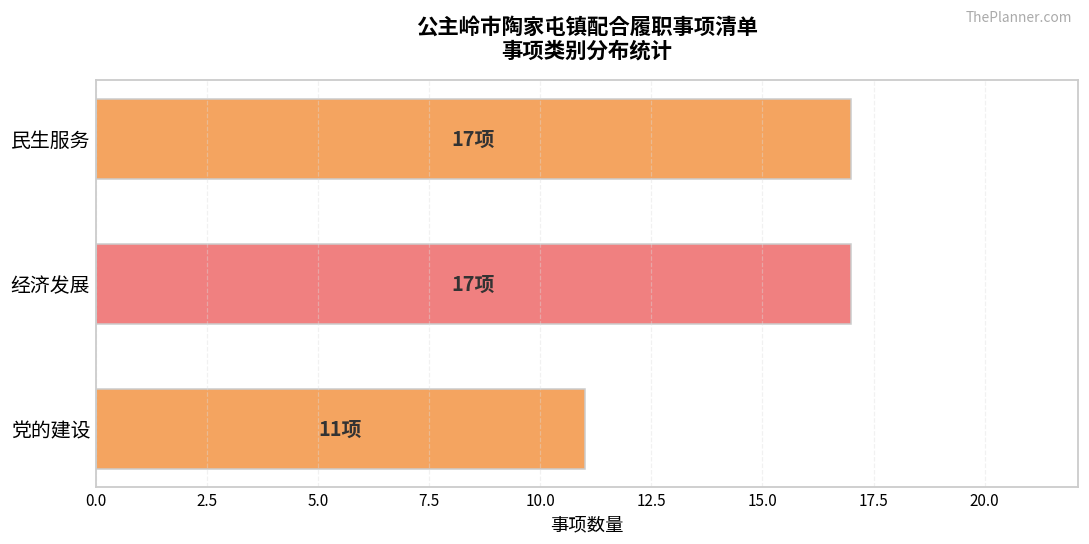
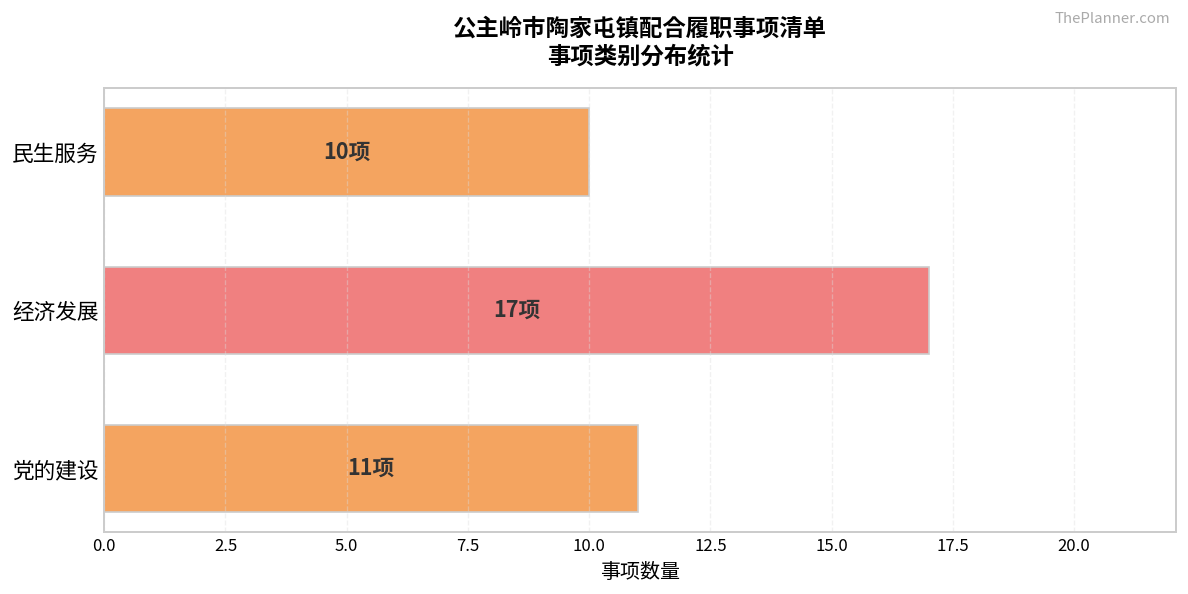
  {
-   "民生服务": "17项",
+   "民生服务": "10项",
    "经济发展": "17项",
    "党的建设": "11项"
  }
